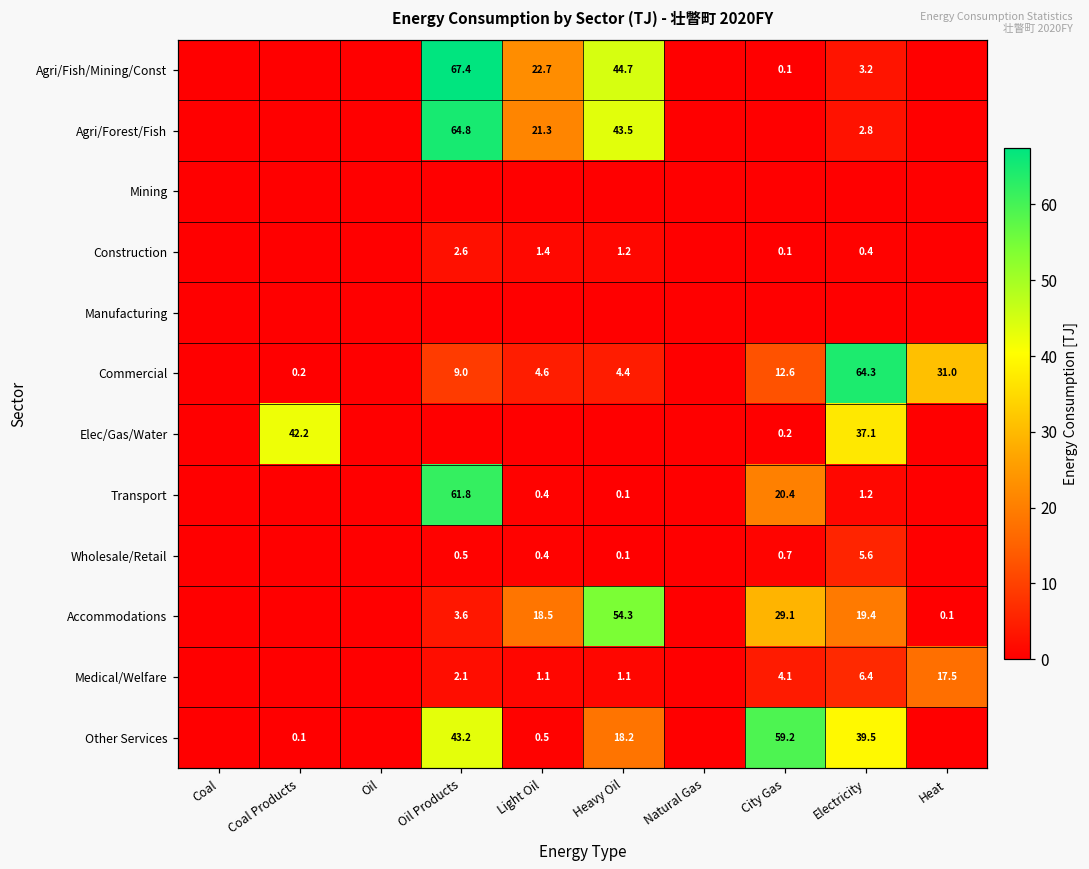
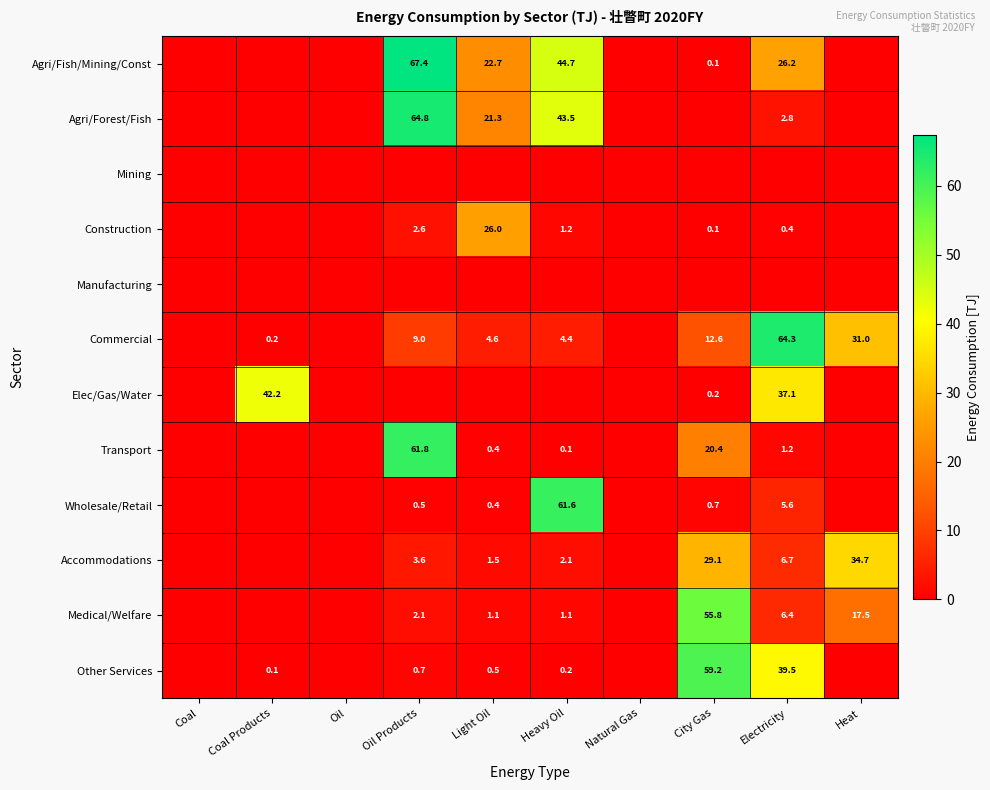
  {
    "Agri/Fish/Mining/Const": {
      "Oil Products": 67.4,
      "Light Oil": 22.7,
      "Heavy Oil": 44.7,
      "City Gas": 0.1,
-     "Electricity": 3.2
+     "Electricity": 26.2
    },
    "Agri/Forest/Fish": {
      "Oil Products": 64.8,
      "Light Oil": 21.3,
      "Heavy Oil": 43.5,
      "Electricity": 2.8
    },
    "Construction": {
      "Oil Products": 2.6,
-     "Light Oil": 1.4,
+     "Light Oil": 26.0,
      "Heavy Oil": 1.2,
      "City Gas": 0.1,
      "Electricity": 0.4
    },
    "Commercial": {
      "Coal Products": 0.2,
      "Oil Products": 9.0,
      "Light Oil": 4.6,
      "Heavy Oil": 4.4,
      "City Gas": 12.6,
      "Electricity": 64.3,
      "Heat": 31.0
    },
    "Elec/Gas/Water": {
      "Coal Products": 42.2,
      "City Gas": 0.2,
      "Electricity": 37.1
    },
    "Transport": {
      "Oil Products": 61.8,
      "Light Oil": 0.4,
      "Heavy Oil": 0.1,
      "City Gas": 20.4,
      "Electricity": 1.2
    },
    "Wholesale/Retail": {
      "Oil Products": 0.5,
      "Light Oil": 0.4,
-     "Heavy Oil": 0.1,
+     "Heavy Oil": 61.6,
      "City Gas": 0.7,
      "Electricity": 5.6
    },
    "Accommodations": {
      "Oil Products": 3.6,
-     "Light Oil": 18.5,
-     "Heavy Oil": 54.3,
+     "Light Oil": 1.5,
+     "Heavy Oil": 2.1,
      "City Gas": 29.1,
-     "Electricity": 19.4,
-     "Heat": 0.1
+     "Electricity": 6.7,
+     "Heat": 34.7
    },
    "Medical/Welfare": {
      "Oil Products": 2.1,
      "Light Oil": 1.1,
      "Heavy Oil": 1.1,
-     "City Gas": 4.1,
+     "City Gas": 55.8,
      "Electricity": 6.4,
      "Heat": 17.5
    },
    "Other Services": {
      "Coal Products": 0.1,
-     "Oil Products": 43.2,
+     "Oil Products": 0.7,
      "Light Oil": 0.5,
-     "Heavy Oil": 18.2,
+     "Heavy Oil": 0.2,
      "City Gas": 59.2,
      "Electricity": 39.5
    }
  }
